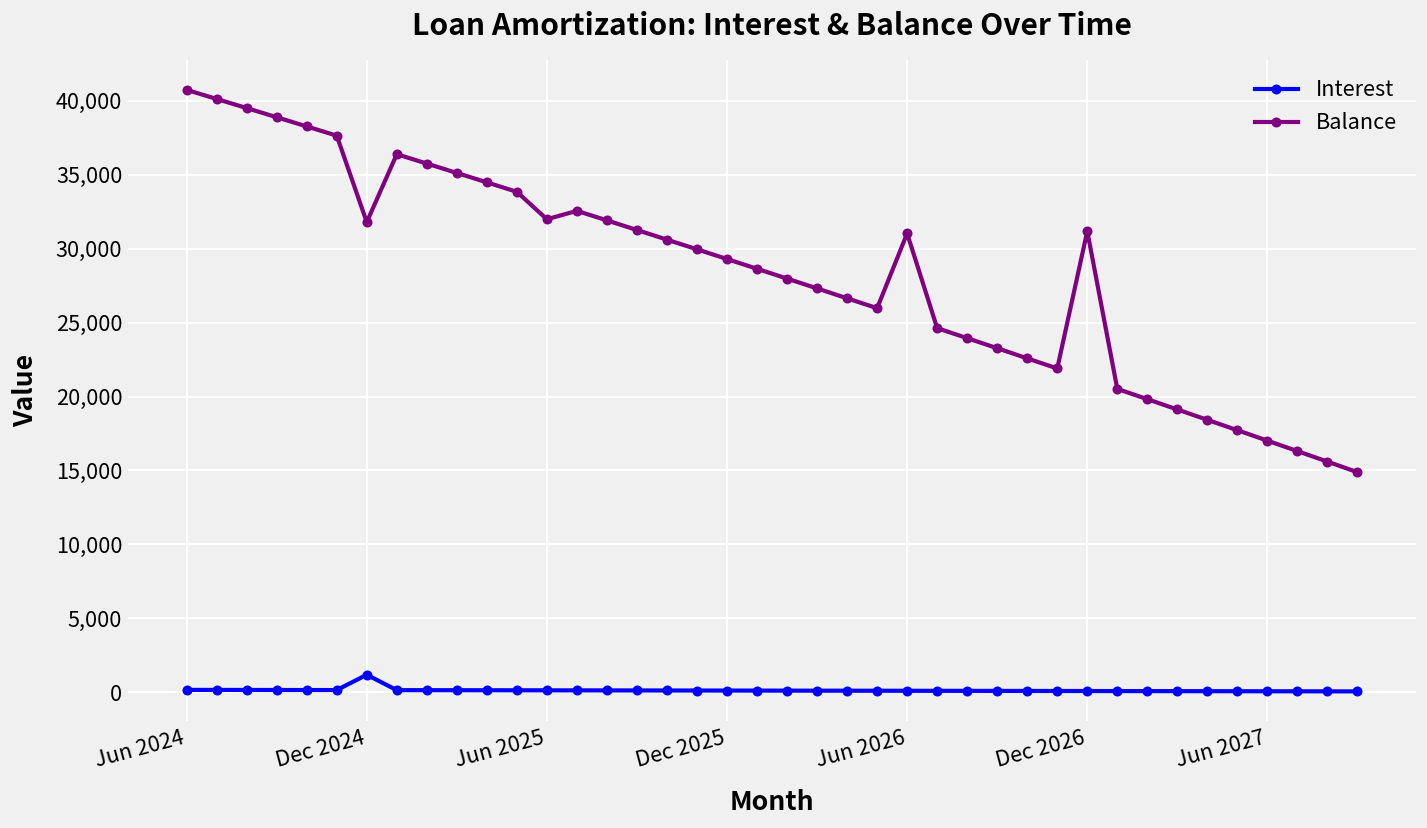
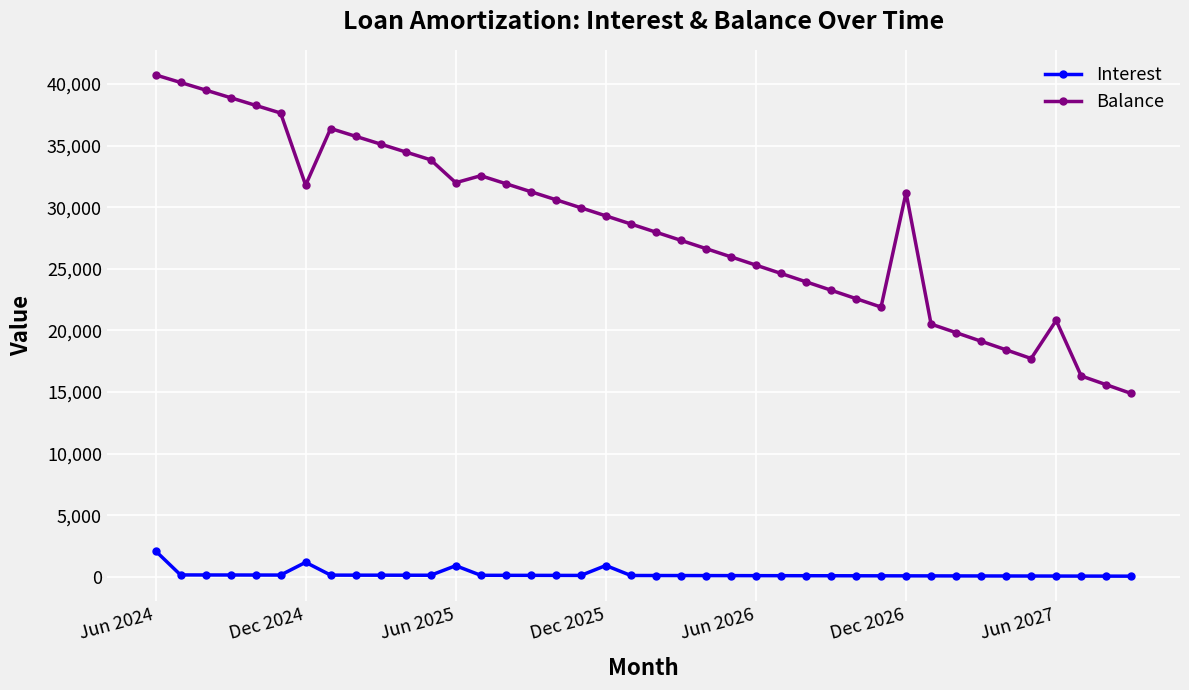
  {
    "Interest": {
-     "Jun 2024": "200",
+     "Jun 2024": "2,100",
      "Dec 2024": "1,200",
-     "Jun 2025": "100",
-     "Dec 2025": "100",
+     "Jun 2025": "900",
+     "Dec 2025": "900",
      "Jun 2026": "100",
      "Dec 2026": "100",
      "Jun 2027": "100"
    },
    "Balance": {
      "Jun 2024": "40,700",
      "Dec 2024": "31,800",
      "Jun 2025": "32,000",
      "Dec 2025": "29,300",
-     "Jun 2026": "31,000",
+     "Jun 2026": "25,300",
      "Dec 2026": "31,200",
-     "Jun 2027": "17,000"
+     "Jun 2027": "20,800"
    }
  }
